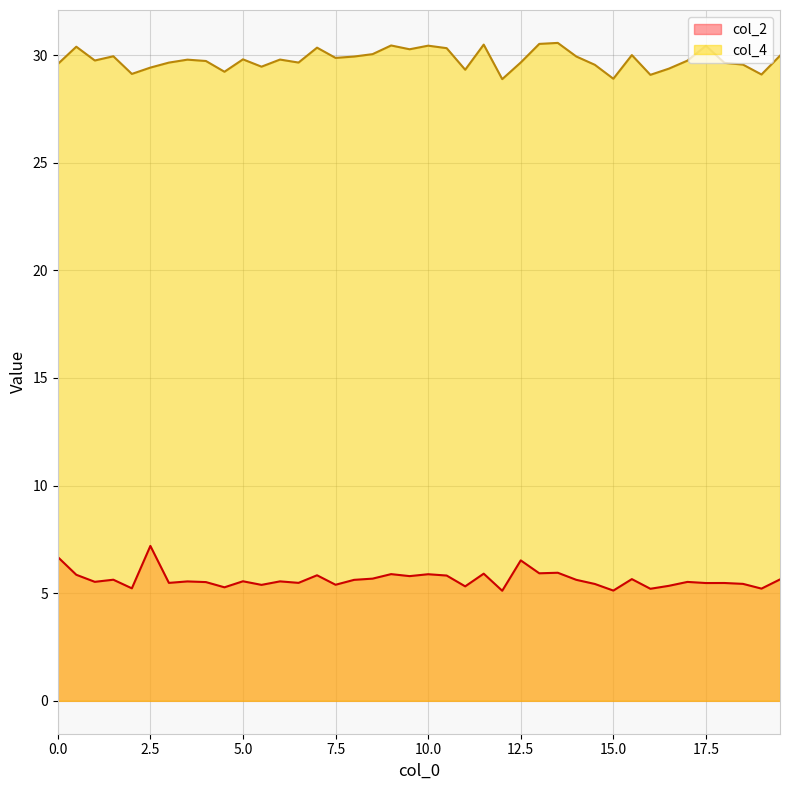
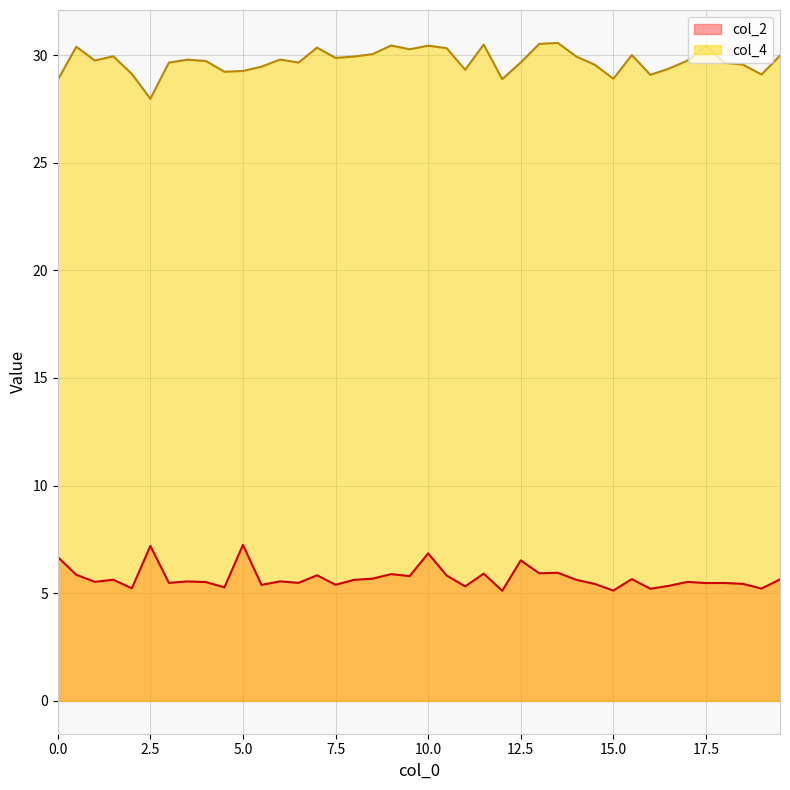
  {
    "col_2": {
      "0.0": 6.7,
      "2.5": 7.2,
-     "5.0": 5.6,
+     "5.0": 7.2,
      "7.5": 5.4,
-     "10.0": 5.9,
+     "10.0": 6.9,
      "12.5": 6.5,
      "15.0": 5.1,
      "17.5": 5.5
    },
    "col_4": {
-     "0.0": 29.6,
-     "2.5": 29.4,
-     "5.0": 29.8,
+     "0.0": 28.8,
+     "2.5": 28.0,
+     "5.0": 29.3,
      "7.5": 29.9,
      "10.0": 30.4,
      "12.5": 29.7,
      "15.0": 28.9
    }
  }
